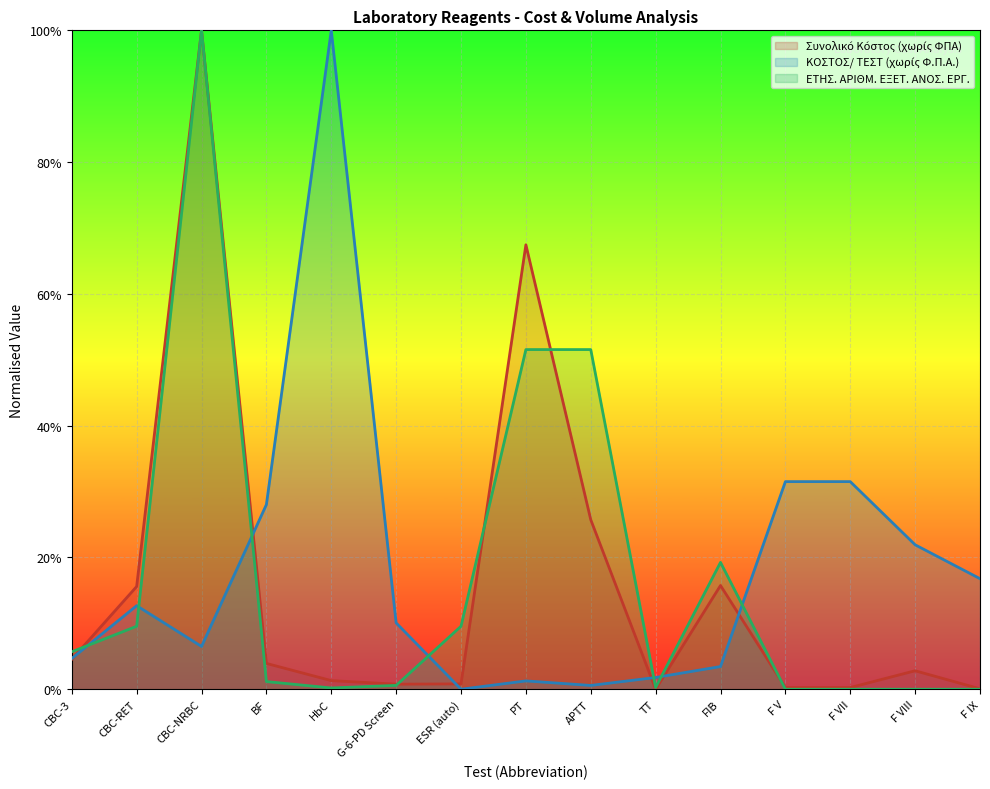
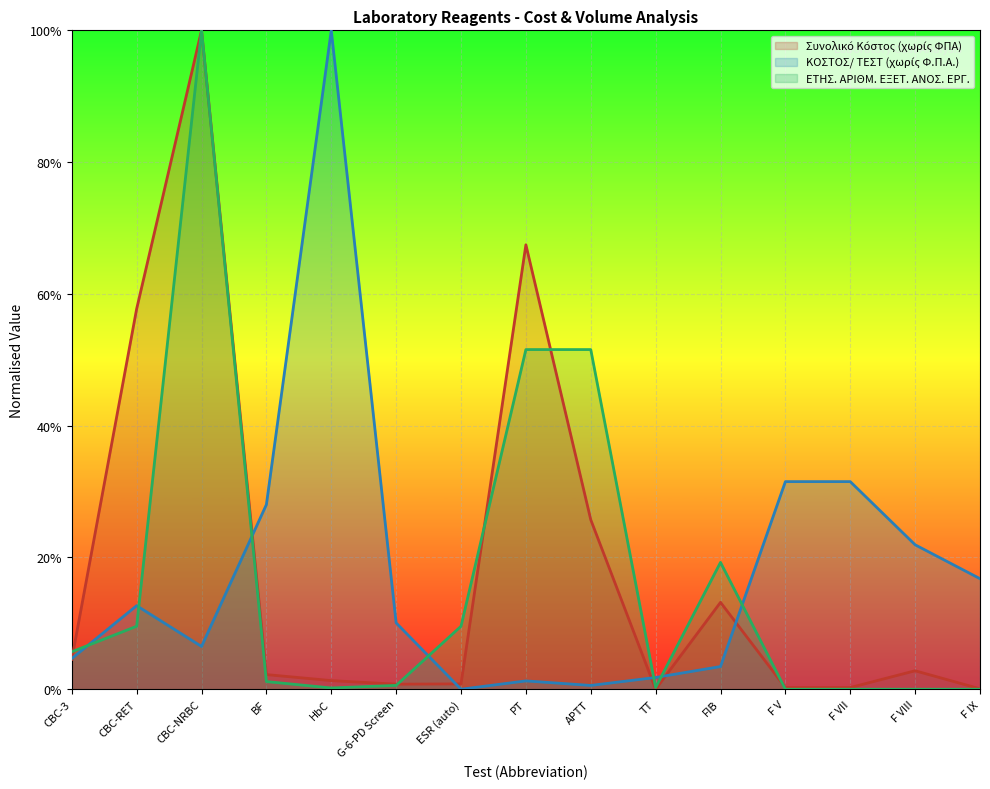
  {
    "Συνολικό Κόστος (χωρίς ΦΠΑ)": {
-     "CBC-RET": "16%",
-     "BF": "4%",
+     "CBC-RET": "58%",
+     "BF": "2%",
      "HbC": "1%",
      "ESR (auto)": "1%",
      "PT": "67%",
      "APTT": "26%",
-     "FIB": "16%",
+     "FIB": "13%",
      "F VIII": "3%"
    }
  }
